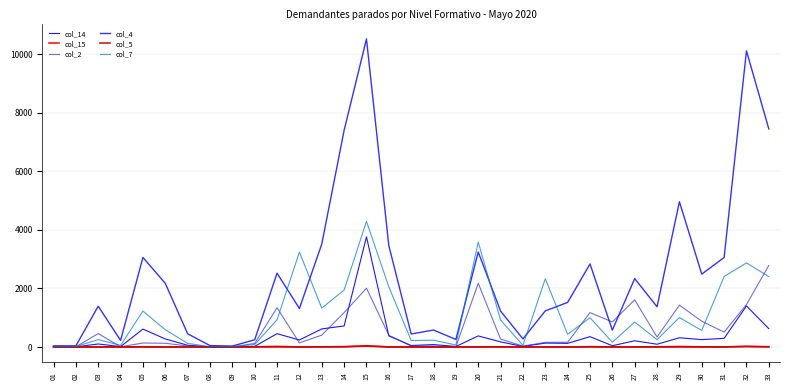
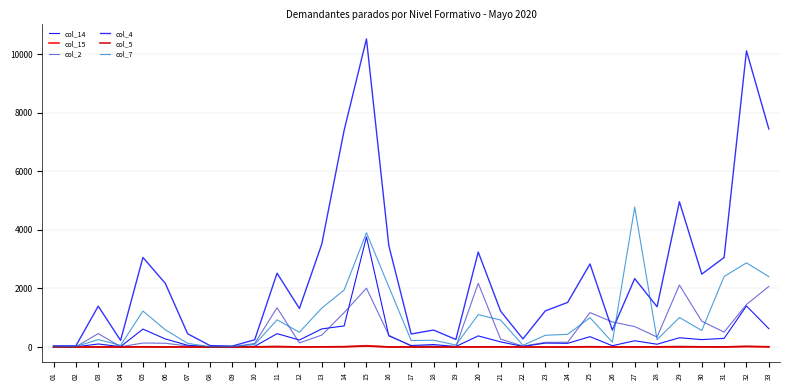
  {
    "col_2": {
      "03": 500,
      "05": 100,
      "06": 100,
      "11": 1300,
      "12": 100,
      "13": 400,
      "14": 1200,
      "15": 2000,
      "20": 2200,
      "21": 300,
      "25": 1200,
      "26": 900,
-     "27": 1600,
+     "27": 700,
      "28": 300,
-     "29": 1400,
+     "29": 2100,
      "30": 900,
      "31": 500,
-     "33": 2800
+     "33": 2100
    },
    "col_7": {
      "03": 300,
      "05": 1200,
      "06": 600,
      "11": 900,
-     "12": 3200,
+     "12": 500,
      "13": 1300,
      "14": 1900,
-     "15": 4300,
+     "15": 3900,
      "16": 2100,
      "17": 200,
      "18": 200,
-     "20": 3600,
+     "20": 1100,
      "21": 900,
-     "23": 2300,
+     "23": 400,
      "24": 400,
      "25": 1000,
      "26": 200,
-     "27": 900,
+     "27": 4800,
      "28": 300,
      "29": 1000,
      "30": 600,
      "31": 2400,
      "32": 2900,
      "33": 2400
    }
  }
